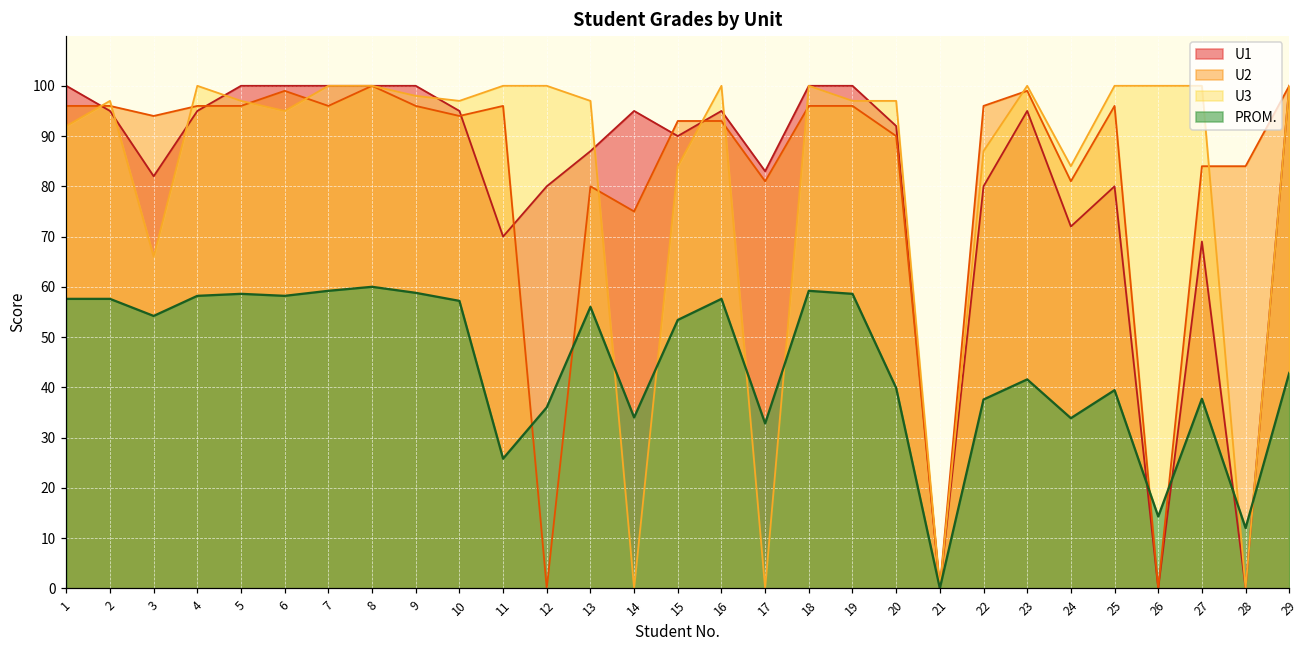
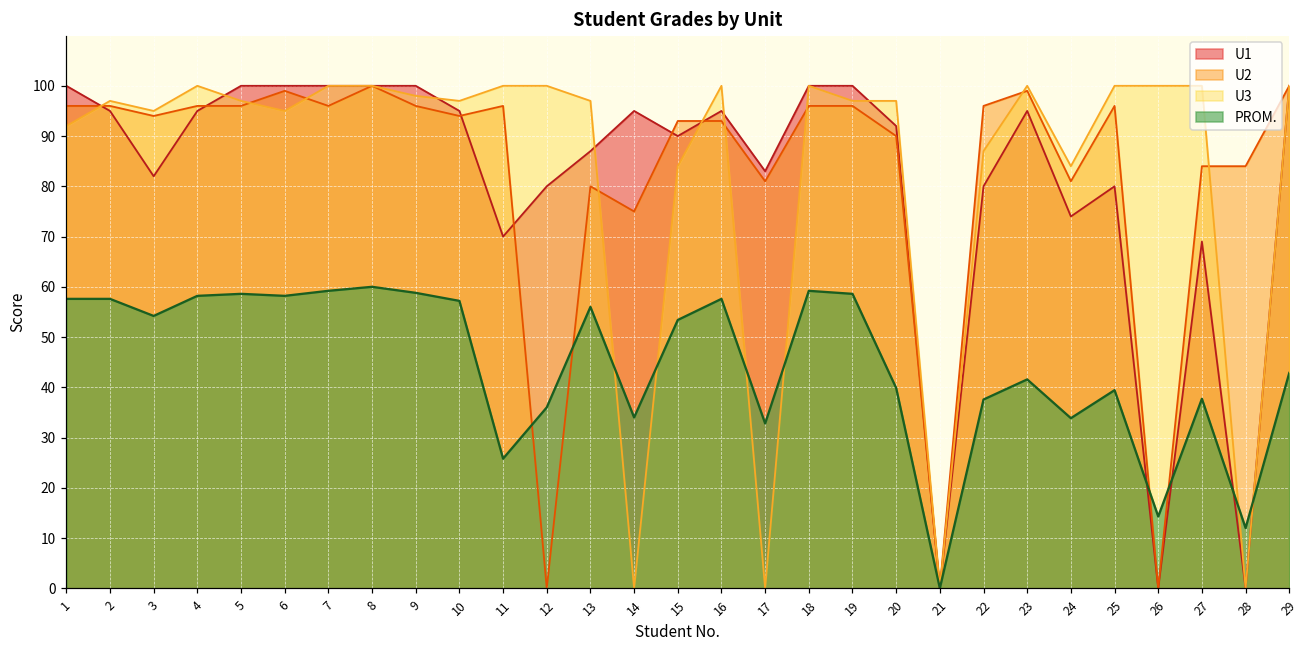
  {
    "U1": {
      "1": 100,
      "2": 95,
      "3": 82,
      "4": 95,
      "5": 100,
      "6": 100,
      "9": 100,
      "10": 95,
      "11": 70,
      "12": 80,
      "13": 87,
      "14": 95,
      "15": 90,
      "16": 95,
      "17": 83,
      "19": 100,
      "20": 92,
      "22": 80,
      "23": 95,
-     "24": 72,
+     "24": 74,
      "25": 80,
      "27": 69
    },
    "U2": {
      "1": 96,
      "2": 96,
      "3": 94,
      "4": 96,
      "5": 96,
      "6": 99,
      "7": 96,
      "9": 96,
      "10": 94,
      "11": 96,
      "12": 0,
      "13": 80,
      "14": 75,
      "15": 93,
      "16": 93,
      "17": 81,
      "18": 96,
      "19": 96,
      "20": 90,
      "22": 96,
      "23": 99,
      "24": 81,
      "25": 96,
      "27": 84,
      "28": 84
    },
    "U3": {
      "1": 92,
      "2": 97,
-     "3": 66,
+     "3": 95,
      "4": 100,
      "5": 97,
      "6": 95,
      "9": 98,
      "10": 97,
      "11": 100,
      "12": 100,
      "13": 97,
      "14": 0,
      "15": 84,
      "16": 100,
      "17": 0,
      "19": 97,
      "20": 97,
      "22": 87,
      "23": 100,
      "24": 84,
      "25": 100,
      "26": 100
    },
    "PROM.": {
      "1": 58,
      "2": 58,
      "3": 54,
      "4": 58,
      "5": 59,
      "6": 58,
      "7": 59,
      "8": 60,
      "9": 59,
      "10": 57,
      "11": 26,
      "12": 36,
      "13": 56,
      "14": 34,
      "15": 53,
      "16": 58,
      "17": 33,
      "18": 59,
      "19": 59,
      "20": 40,
      "22": 38,
      "23": 42,
      "24": 34,
      "25": 39,
      "26": 14,
      "27": 38,
      "28": 12,
      "29": 43
    }
  }
